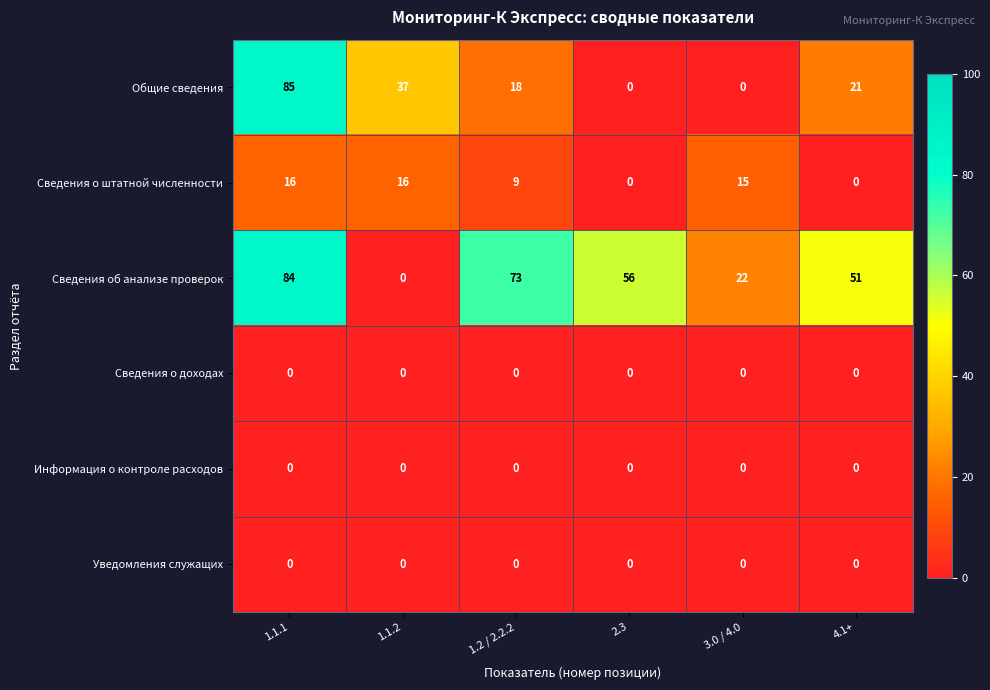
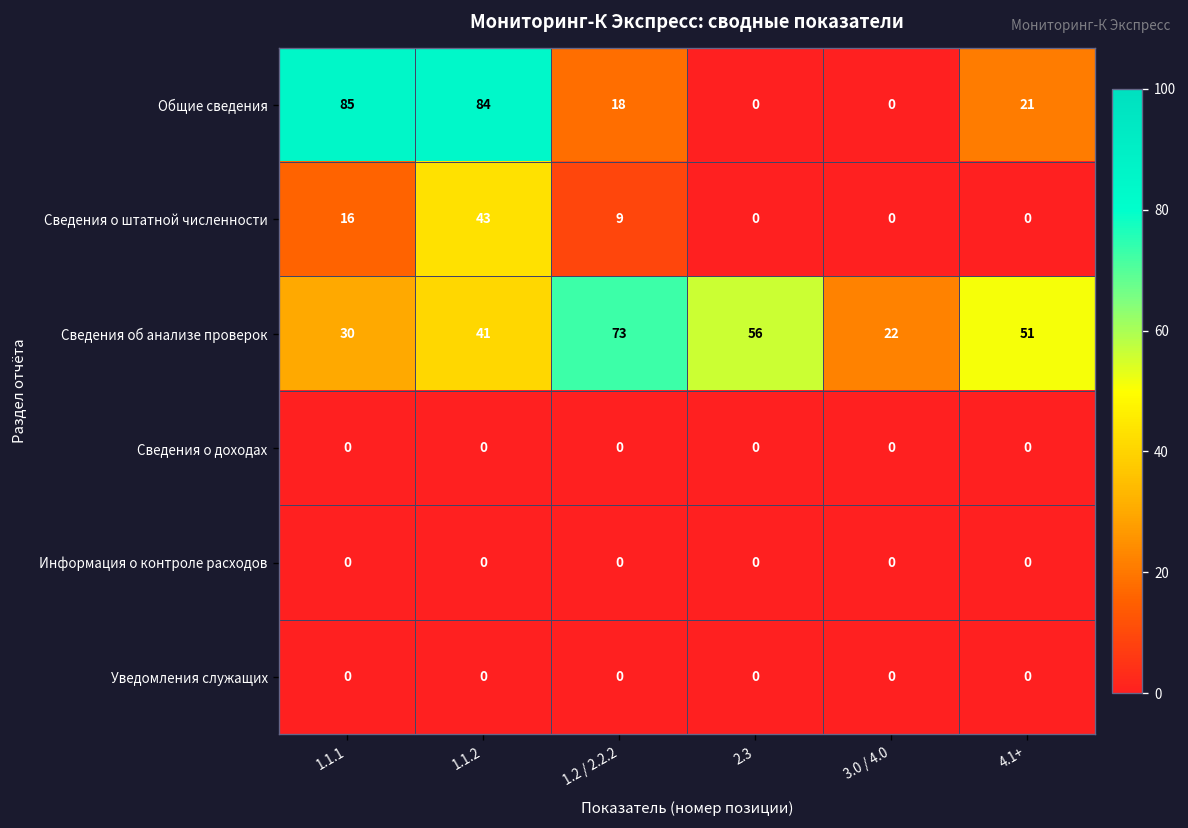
  {
    "Общие сведения": {
      "1.1.1": 85,
-     "1.1.2": 37,
+     "1.1.2": 84,
      "1.2 / 2.2.2": 18,
      "2.3": 0,
      "3.0 / 4.0": 0,
      "4.1+": 21
    },
    "Сведения о штатной численности": {
      "1.1.1": 16,
-     "1.1.2": 16,
+     "1.1.2": 43,
      "1.2 / 2.2.2": 9,
      "2.3": 0,
-     "3.0 / 4.0": 15,
+     "3.0 / 4.0": 0,
      "4.1+": 0
    },
    "Сведения об анализе проверок": {
-     "1.1.1": 84,
-     "1.1.2": 0,
+     "1.1.1": 30,
+     "1.1.2": 41,
      "1.2 / 2.2.2": 73,
      "2.3": 56,
      "3.0 / 4.0": 22,
      "4.1+": 51
    },
    "Сведения о доходах": {
      "1.1.1": 0,
      "1.1.2": 0,
      "1.2 / 2.2.2": 0,
      "2.3": 0,
      "3.0 / 4.0": 0,
      "4.1+": 0
    },
    "Информация о контроле расходов": {
      "1.1.1": 0,
      "1.1.2": 0,
      "1.2 / 2.2.2": 0,
      "2.3": 0,
      "3.0 / 4.0": 0,
      "4.1+": 0
    },
    "Уведомления служащих": {
      "1.1.1": 0,
      "1.1.2": 0,
      "1.2 / 2.2.2": 0,
      "2.3": 0,
      "3.0 / 4.0": 0,
      "4.1+": 0
    }
  }
